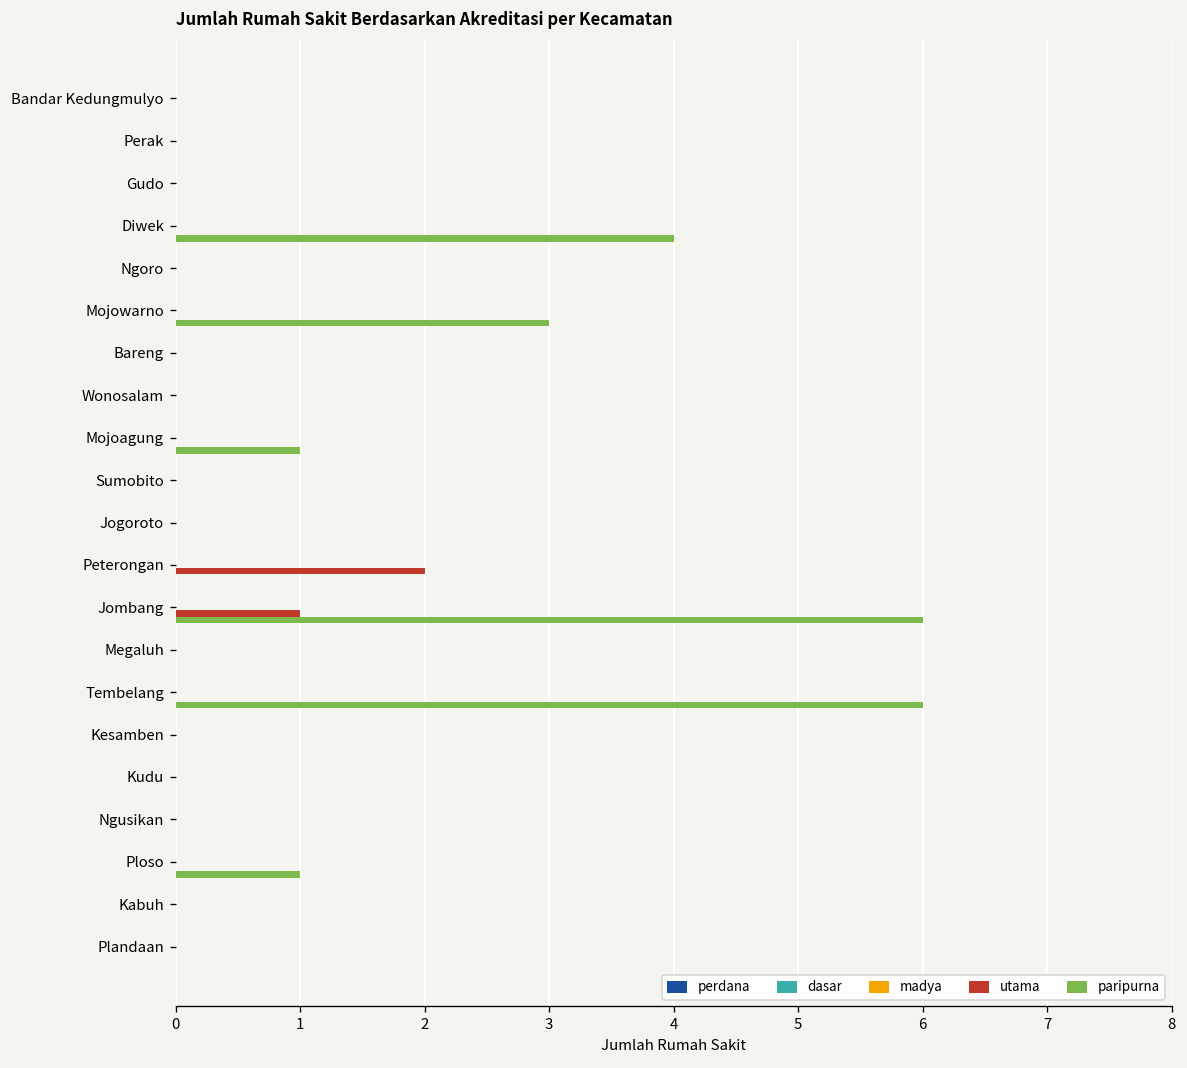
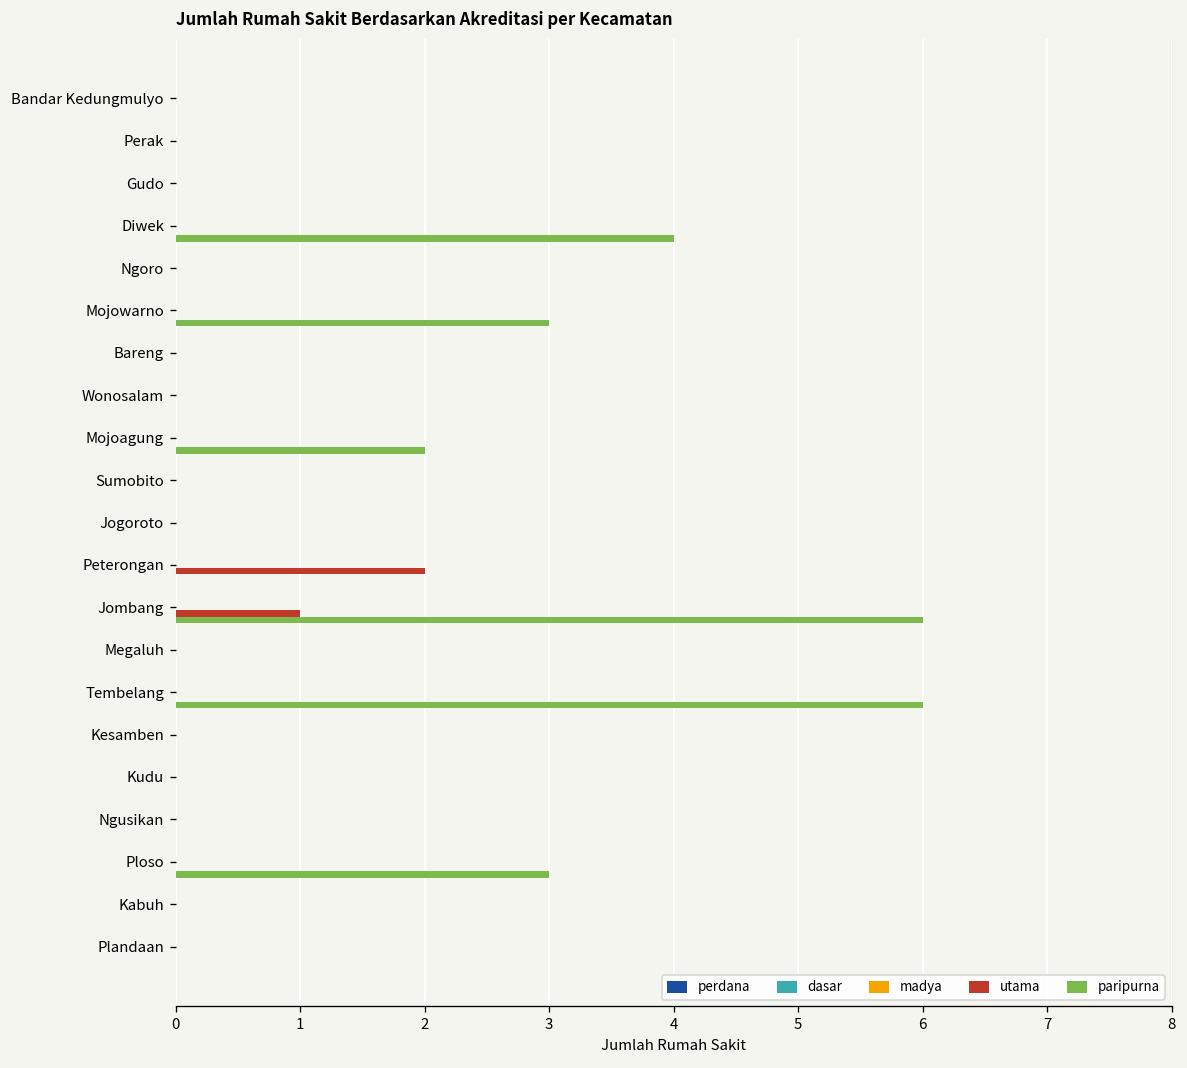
  {
    "perdana": {
      "Bandar Kedungmulyo": 0,
      "Perak": 0,
      "Gudo": 0,
      "Diwek": 0,
      "Ngoro": 0,
      "Mojowarno": 0,
      "Bareng": 0,
      "Wonosalam": 0,
      "Mojoagung": 0,
      "Sumobito": 0,
      "Jogoroto": 0,
      "Peterongan": 0,
      "Jombang": 0,
      "Megaluh": 0,
      "Tembelang": 0,
      "Kesamben": 0,
      "Kudu": 0,
      "Ngusikan": 0,
      "Ploso": 0,
      "Kabuh": 0,
      "Plandaan": 0
    },
    "dasar": {
      "Bandar Kedungmulyo": 0,
      "Perak": 0,
      "Gudo": 0,
      "Diwek": 0,
      "Ngoro": 0,
      "Mojowarno": 0,
      "Bareng": 0,
      "Wonosalam": 0,
      "Mojoagung": 0,
      "Sumobito": 0,
      "Jogoroto": 0,
      "Peterongan": 0,
      "Jombang": 0,
      "Megaluh": 0,
      "Tembelang": 0,
      "Kesamben": 0,
      "Kudu": 0,
      "Ngusikan": 0,
      "Ploso": 0,
      "Kabuh": 0,
      "Plandaan": 0
    },
    "madya": {
      "Bandar Kedungmulyo": 0,
      "Perak": 0,
      "Gudo": 0,
      "Diwek": 0,
      "Ngoro": 0,
      "Mojowarno": 0,
      "Bareng": 0,
      "Wonosalam": 0,
      "Mojoagung": 0,
      "Sumobito": 0,
      "Jogoroto": 0,
      "Peterongan": 0,
      "Jombang": 0,
      "Megaluh": 0,
      "Tembelang": 0,
      "Kesamben": 0,
      "Kudu": 0,
      "Ngusikan": 0,
      "Ploso": 0,
      "Kabuh": 0,
      "Plandaan": 0
    },
    "utama": {
      "Bandar Kedungmulyo": 0,
      "Perak": 0,
      "Gudo": 0,
      "Diwek": 0,
      "Ngoro": 0,
      "Mojowarno": 0,
      "Bareng": 0,
      "Wonosalam": 0,
      "Mojoagung": 0,
      "Sumobito": 0,
      "Jogoroto": 0,
      "Peterongan": 2,
      "Jombang": 1,
      "Megaluh": 0,
      "Tembelang": 0,
      "Kesamben": 0,
      "Kudu": 0,
      "Ngusikan": 0,
      "Ploso": 0,
      "Kabuh": 0,
      "Plandaan": 0
    },
    "paripurna": {
      "Bandar Kedungmulyo": 0,
      "Perak": 0,
      "Gudo": 0,
      "Diwek": 4,
      "Ngoro": 0,
      "Mojowarno": 3,
      "Bareng": 0,
      "Wonosalam": 0,
-     "Mojoagung": 1,
+     "Mojoagung": 2,
      "Sumobito": 0,
      "Jogoroto": 0,
      "Peterongan": 0,
      "Jombang": 6,
      "Megaluh": 0,
      "Tembelang": 6,
      "Kesamben": 0,
      "Kudu": 0,
      "Ngusikan": 0,
-     "Ploso": 1,
+     "Ploso": 3,
      "Kabuh": 0,
      "Plandaan": 0
    }
  }
